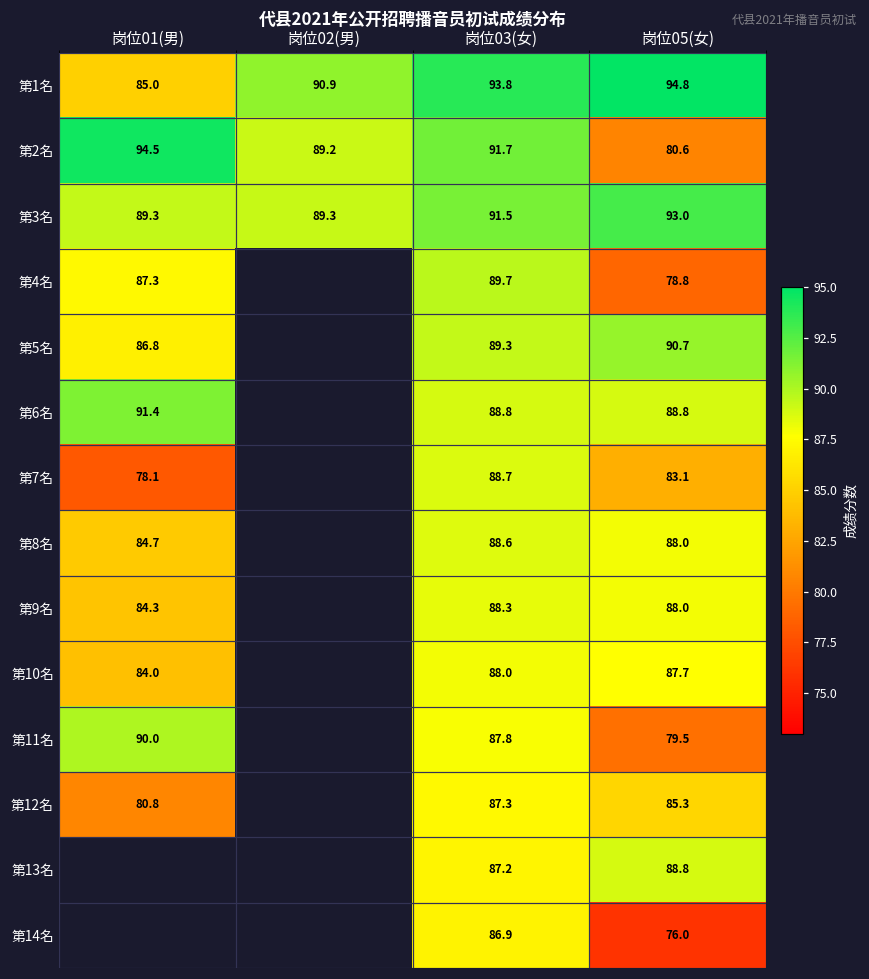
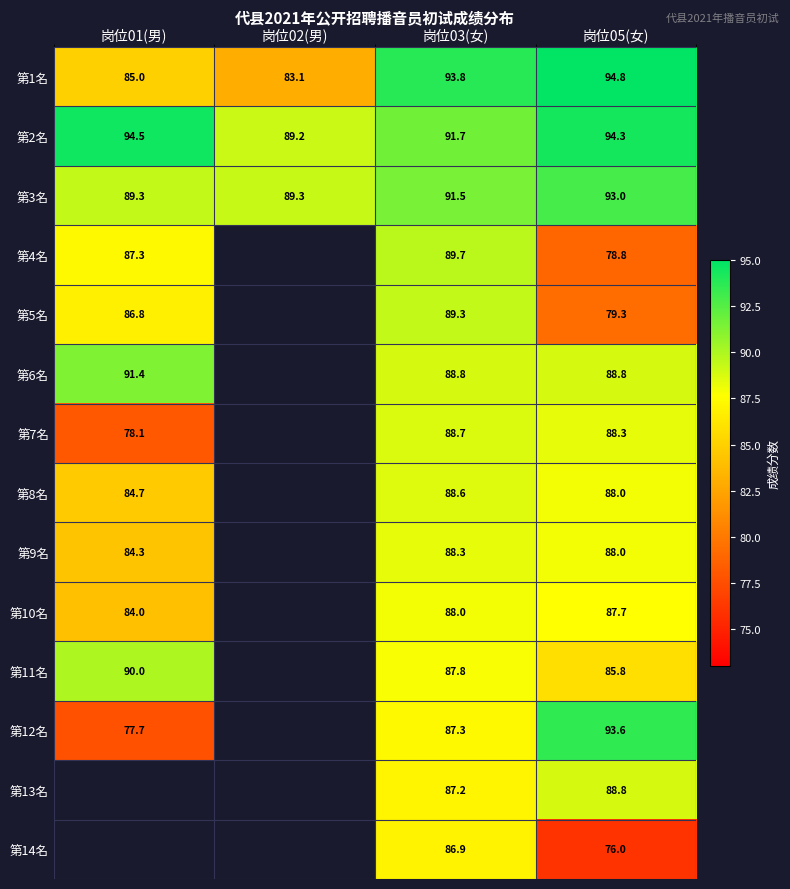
  {
    "第1名": {
      "岗位01(男)": 85.0,
-     "岗位02(男)": 90.9,
+     "岗位02(男)": 83.1,
      "岗位03(女)": 93.8,
      "岗位05(女)": 94.8
    },
    "第2名": {
      "岗位01(男)": 94.5,
      "岗位02(男)": 89.2,
      "岗位03(女)": 91.7,
-     "岗位05(女)": 80.6
+     "岗位05(女)": 94.3
    },
    "第3名": {
      "岗位01(男)": 89.3,
      "岗位02(男)": 89.3,
      "岗位03(女)": 91.5,
      "岗位05(女)": 93.0
    },
    "第4名": {
      "岗位01(男)": 87.3,
      "岗位03(女)": 89.7,
      "岗位05(女)": 78.8
    },
    "第5名": {
      "岗位01(男)": 86.8,
      "岗位03(女)": 89.3,
-     "岗位05(女)": 90.7
+     "岗位05(女)": 79.3
    },
    "第6名": {
      "岗位01(男)": 91.4,
      "岗位03(女)": 88.8,
      "岗位05(女)": 88.8
    },
    "第7名": {
      "岗位01(男)": 78.1,
      "岗位03(女)": 88.7,
-     "岗位05(女)": 83.1
+     "岗位05(女)": 88.3
    },
    "第8名": {
      "岗位01(男)": 84.7,
      "岗位03(女)": 88.6,
      "岗位05(女)": 88.0
    },
    "第9名": {
      "岗位01(男)": 84.3,
      "岗位03(女)": 88.3,
      "岗位05(女)": 88.0
    },
    "第10名": {
      "岗位01(男)": 84.0,
      "岗位03(女)": 88.0,
      "岗位05(女)": 87.7
    },
    "第11名": {
      "岗位01(男)": 90.0,
      "岗位03(女)": 87.8,
-     "岗位05(女)": 79.5
+     "岗位05(女)": 85.8
    },
    "第12名": {
-     "岗位01(男)": 80.8,
+     "岗位01(男)": 77.7,
      "岗位03(女)": 87.3,
-     "岗位05(女)": 85.3
+     "岗位05(女)": 93.6
    },
    "第13名": {
      "岗位03(女)": 87.2,
      "岗位05(女)": 88.8
    },
    "第14名": {
      "岗位03(女)": 86.9,
      "岗位05(女)": 76.0
    }
  }
